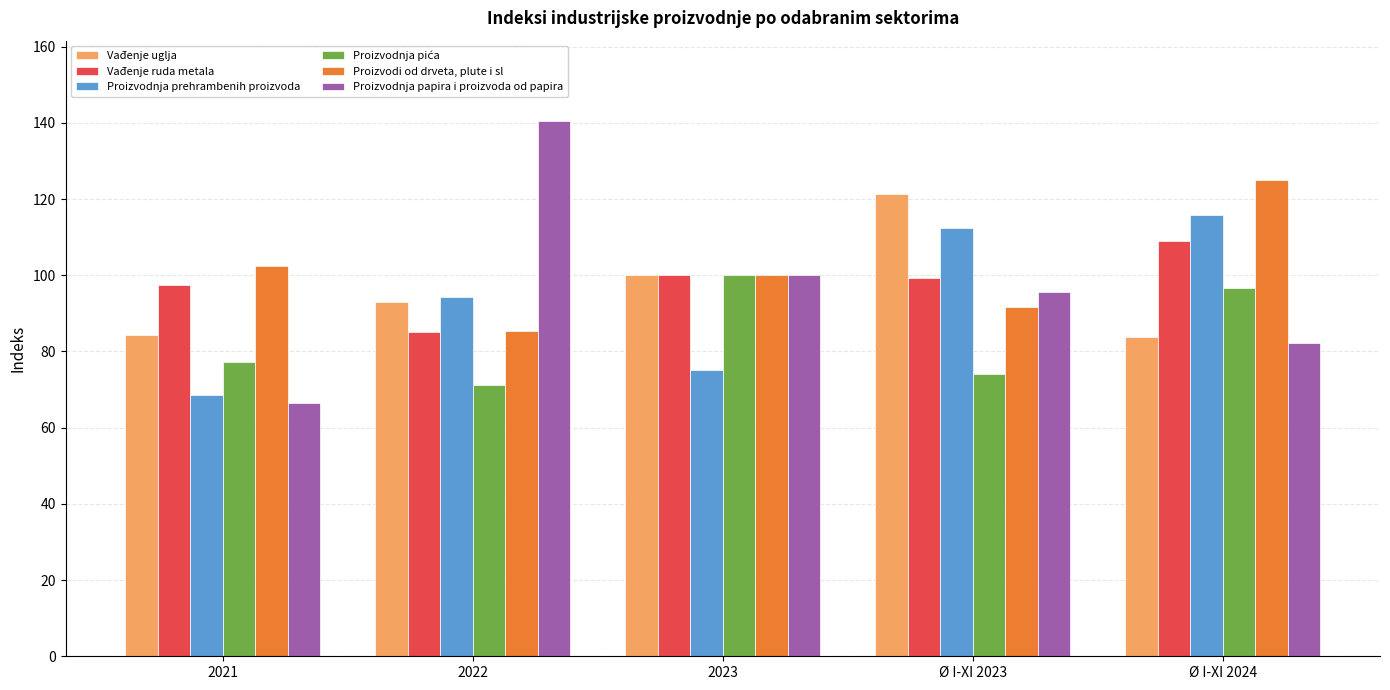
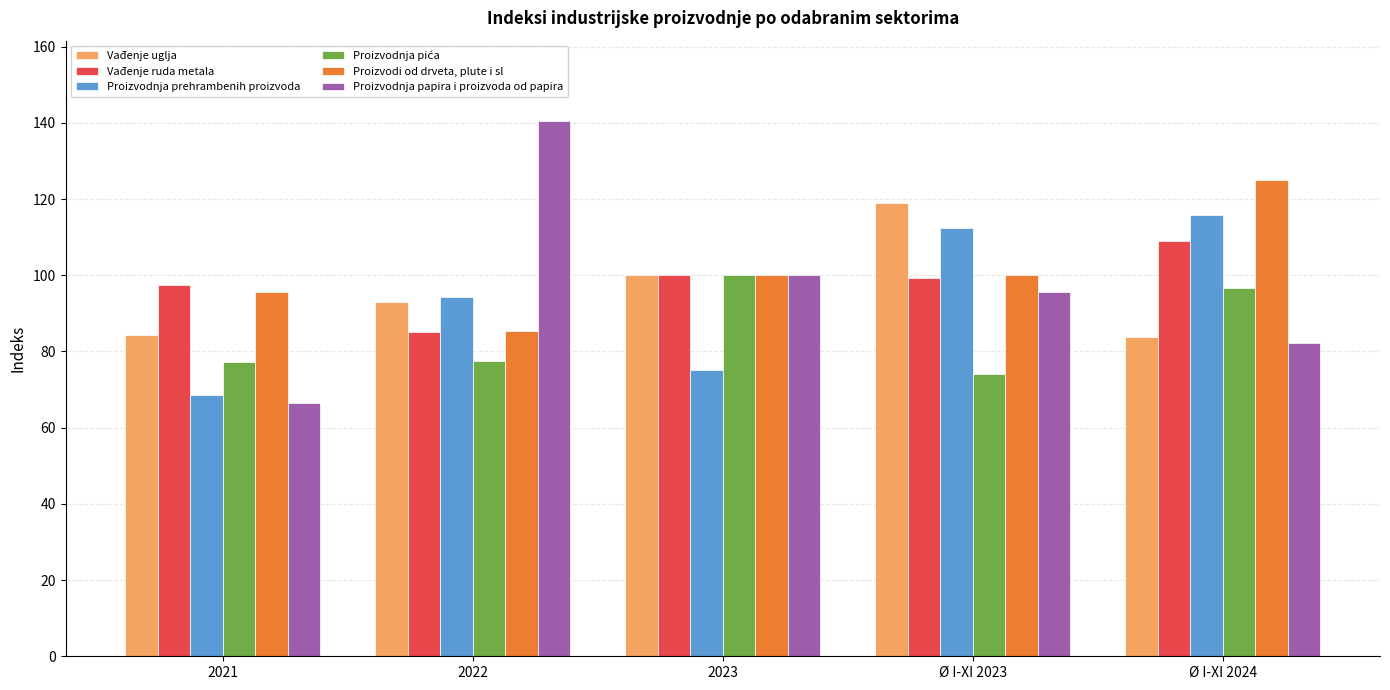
  {
    "Vađenje uglja": {
      "2021": 84,
      "2022": 93,
      "2023": 100,
-     "Ø I-XI 2023": 121,
+     "Ø I-XI 2023": 119,
      "Ø I-XI 2024": 84
    },
    "Vađenje ruda metala": {
      "2021": 98,
      "2022": 85,
      "2023": 100,
      "Ø I-XI 2023": 99,
      "Ø I-XI 2024": 109
    },
    "Proizvodnja prehrambenih proizvoda": {
      "2021": 69,
      "2022": 94,
      "2023": 75,
      "Ø I-XI 2023": 112,
      "Ø I-XI 2024": 116
    },
    "Proizvodnja pića": {
      "2021": 77,
-     "2022": 71,
+     "2022": 77,
      "2023": 100,
      "Ø I-XI 2023": 74,
      "Ø I-XI 2024": 97
    },
    "Proizvodi od drveta, plute i sl": {
-     "2021": 102,
+     "2021": 96,
      "2022": 85,
      "2023": 100,
-     "Ø I-XI 2023": 92,
+     "Ø I-XI 2023": 100,
      "Ø I-XI 2024": 125
    },
    "Proizvodnja papira i proizvoda od papira": {
      "2021": 67,
      "2022": 141,
      "2023": 100,
      "Ø I-XI 2023": 96,
      "Ø I-XI 2024": 82
    }
  }
